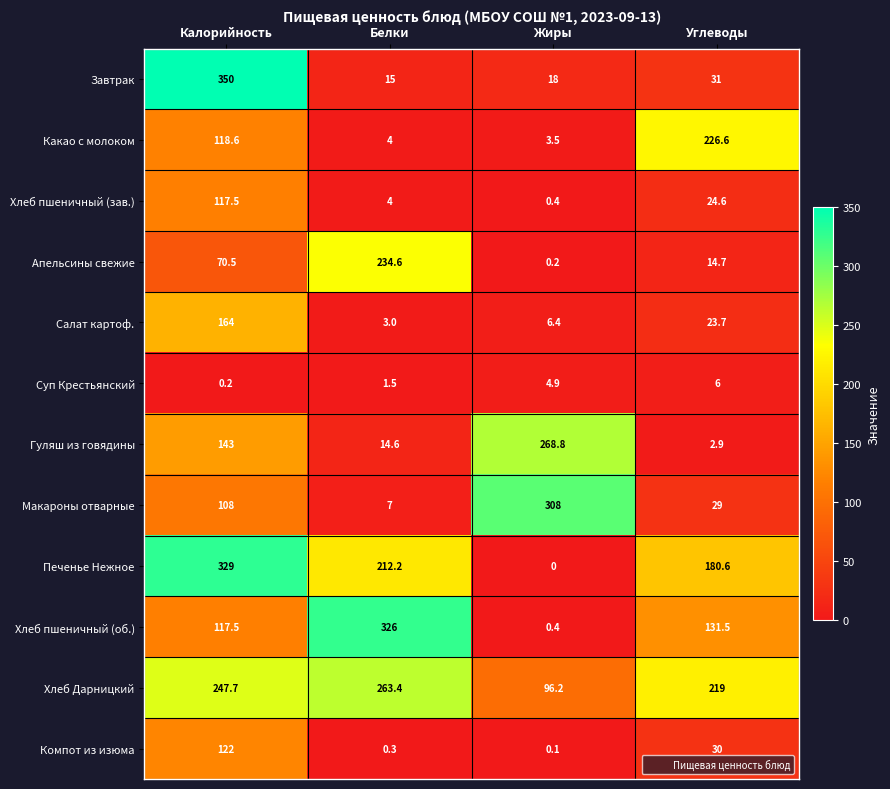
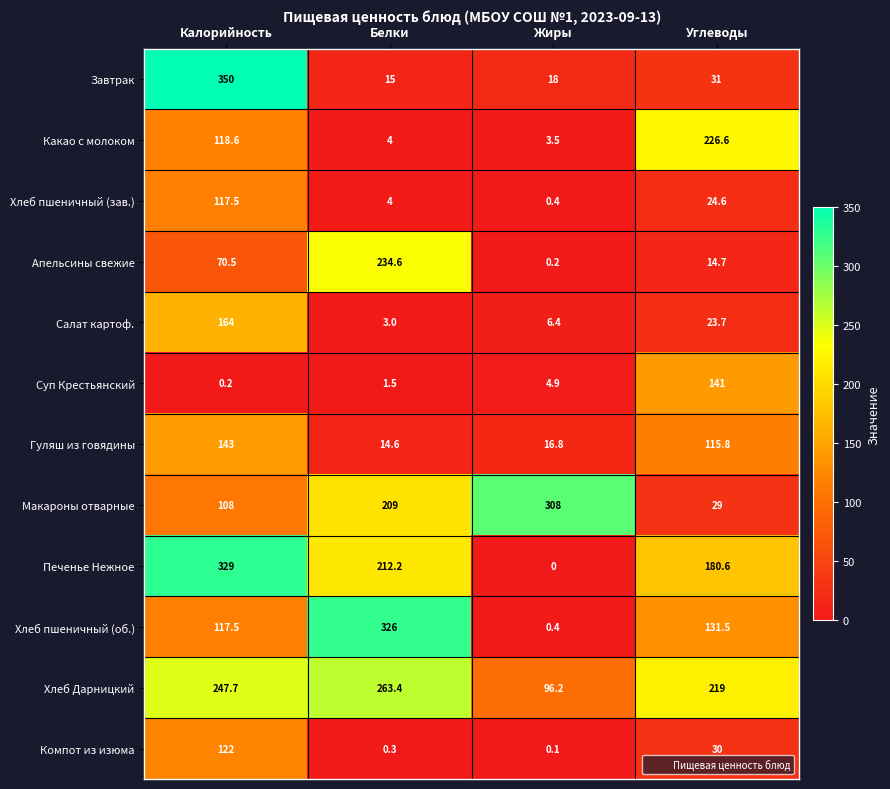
  {
    "Завтрак": {
      "Калорийность": 350,
      "Белки": 15,
      "Жиры": 18,
      "Углеводы": 31
    },
    "Какао с молоком": {
      "Калорийность": 118.6,
      "Белки": 4,
      "Жиры": 3.5,
      "Углеводы": 226.6
    },
    "Хлеб пшеничный (зав.)": {
      "Калорийность": 117.5,
      "Белки": 4,
      "Жиры": 0.4,
      "Углеводы": 24.6
    },
    "Апельсины свежие": {
      "Калорийность": 70.5,
      "Белки": 234.6,
      "Жиры": 0.2,
      "Углеводы": 14.7
    },
    "Салат картоф.": {
      "Калорийность": 164,
      "Белки": 3.0,
      "Жиры": 6.4,
      "Углеводы": 23.7
    },
    "Суп Крестьянский": {
      "Калорийность": 0.2,
      "Белки": 1.5,
      "Жиры": 4.9,
-     "Углеводы": 6
+     "Углеводы": 141
    },
    "Гуляш из говядины": {
      "Калорийность": 143,
      "Белки": 14.6,
-     "Жиры": 268.8,
-     "Углеводы": 2.9
+     "Жиры": 16.8,
+     "Углеводы": 115.8
    },
    "Макароны отварные": {
      "Калорийность": 108,
-     "Белки": 7,
+     "Белки": 209,
      "Жиры": 308,
      "Углеводы": 29
    },
    "Печенье Нежное": {
      "Калорийность": 329,
      "Белки": 212.2,
      "Жиры": 0,
      "Углеводы": 180.6
    },
    "Хлеб пшеничный (об.)": {
      "Калорийность": 117.5,
      "Белки": 326,
      "Жиры": 0.4,
      "Углеводы": 131.5
    },
    "Хлеб Дарницкий": {
      "Калорийность": 247.7,
      "Белки": 263.4,
      "Жиры": 96.2,
      "Углеводы": 219
    },
    "Компот из изюма": {
      "Калорийность": 122,
      "Белки": 0.3,
      "Жиры": 0.1,
      "Углеводы": 30
    }
  }
